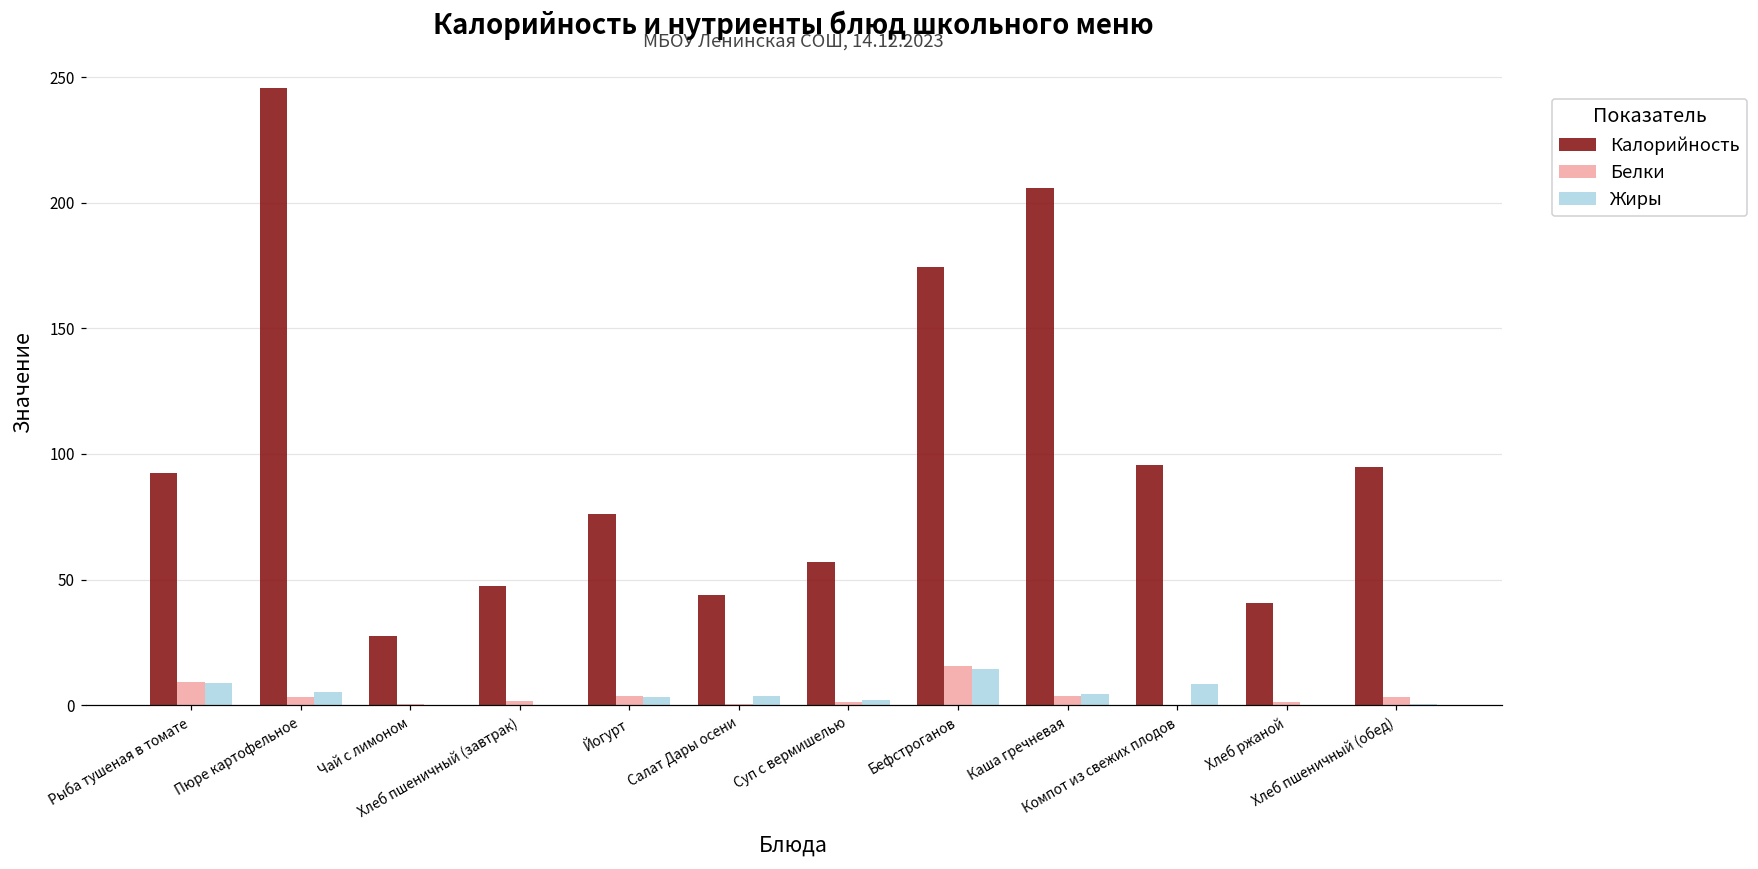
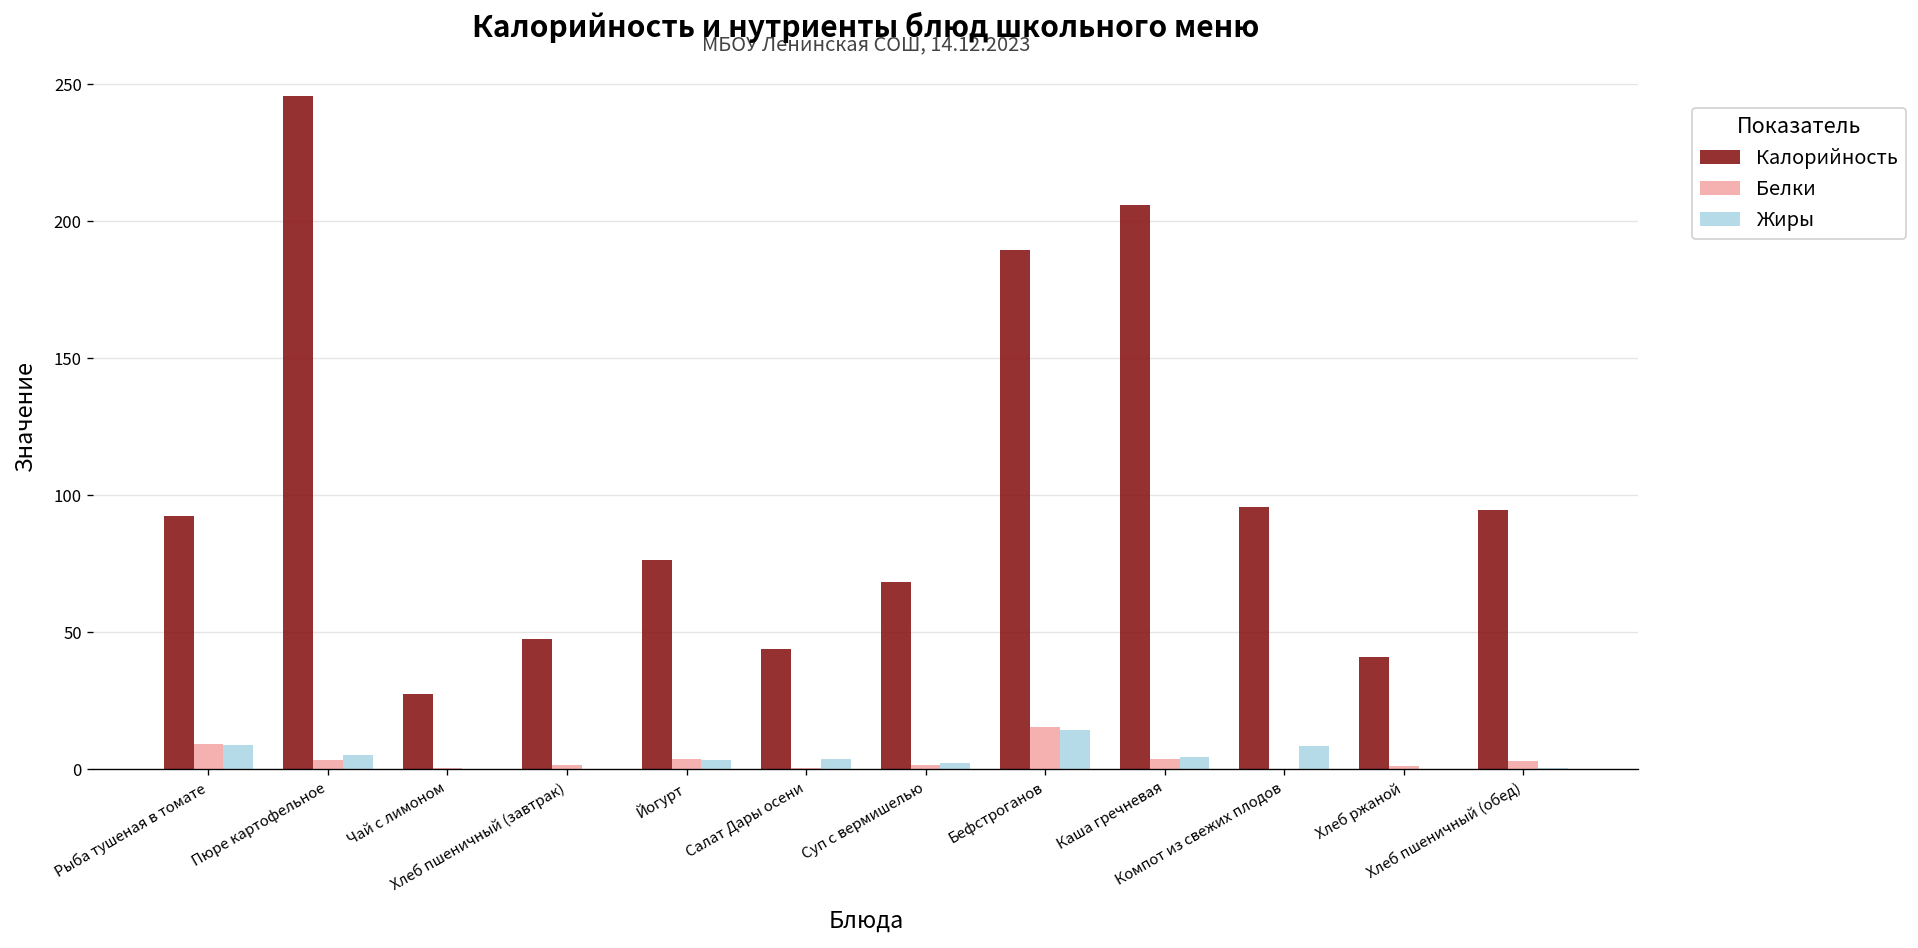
  {
    "Калорийность": {
      "Рыба тушеная в томате": 93,
      "Пюре картофельное": 246,
      "Чай с лимоном": 27,
      "Хлеб пшеничный (завтрак)": 47,
      "Йогурт": 76,
      "Салат Дары осени": 44,
-     "Суп с вермишелью": 57,
-     "Бефстроганов": 174,
+     "Суп с вермишелью": 68,
+     "Бефстроганов": 190,
      "Каша гречневая": 206,
      "Компот из свежих плодов": 96,
      "Хлеб ржаной": 41,
      "Хлеб пшеничный (обед)": 95
    },
    "Белки": {
      "Рыба тушеная в томате": 9,
      "Пюре картофельное": 3,
      "Хлеб пшеничный (завтрак)": 2,
      "Йогурт": 4,
      "Суп с вермишелью": 1,
      "Бефстроганов": 16,
      "Каша гречневая": 4,
      "Хлеб ржаной": 1,
      "Хлеб пшеничный (обед)": 3
    },
    "Жиры": {
      "Рыба тушеная в томате": 9,
      "Пюре картофельное": 5,
      "Чай с лимоном": 0,
      "Йогурт": 3,
      "Салат Дары осени": 4,
      "Суп с вермишелью": 2,
      "Бефстроганов": 14,
      "Каша гречневая": 5,
      "Компот из свежих плодов": 9
    }
  }
